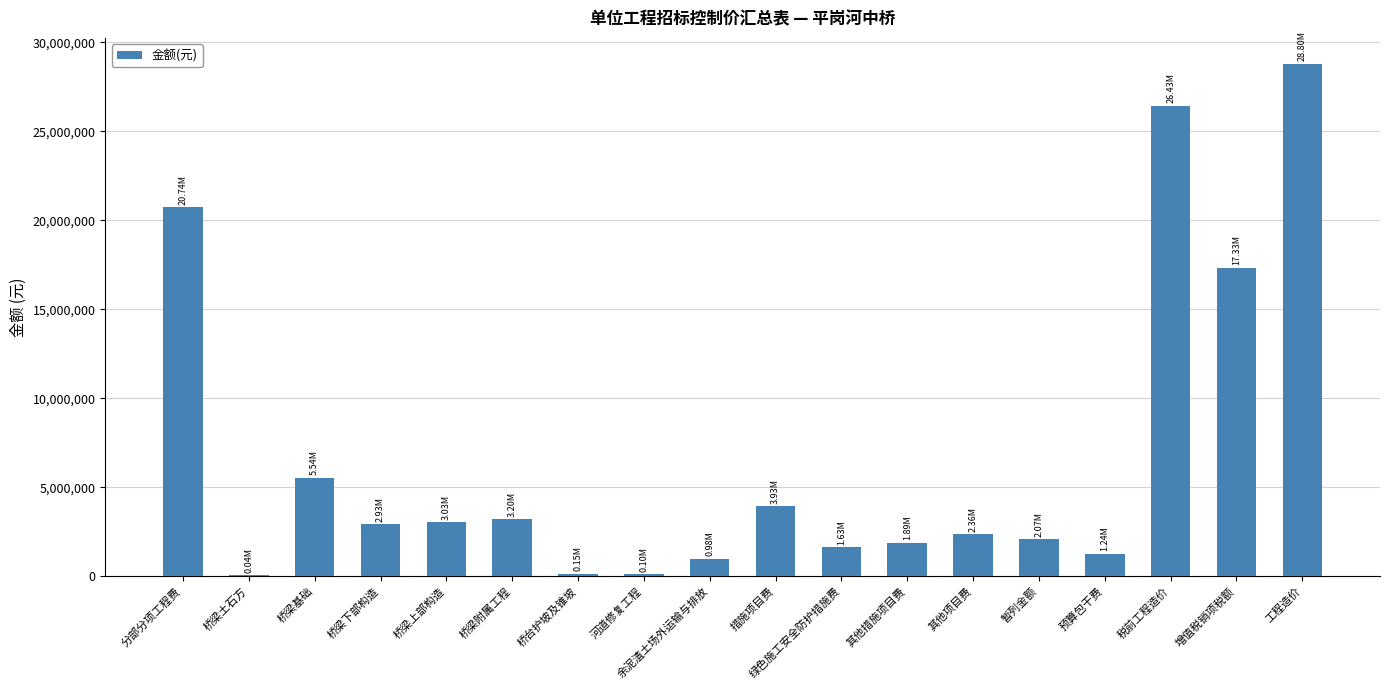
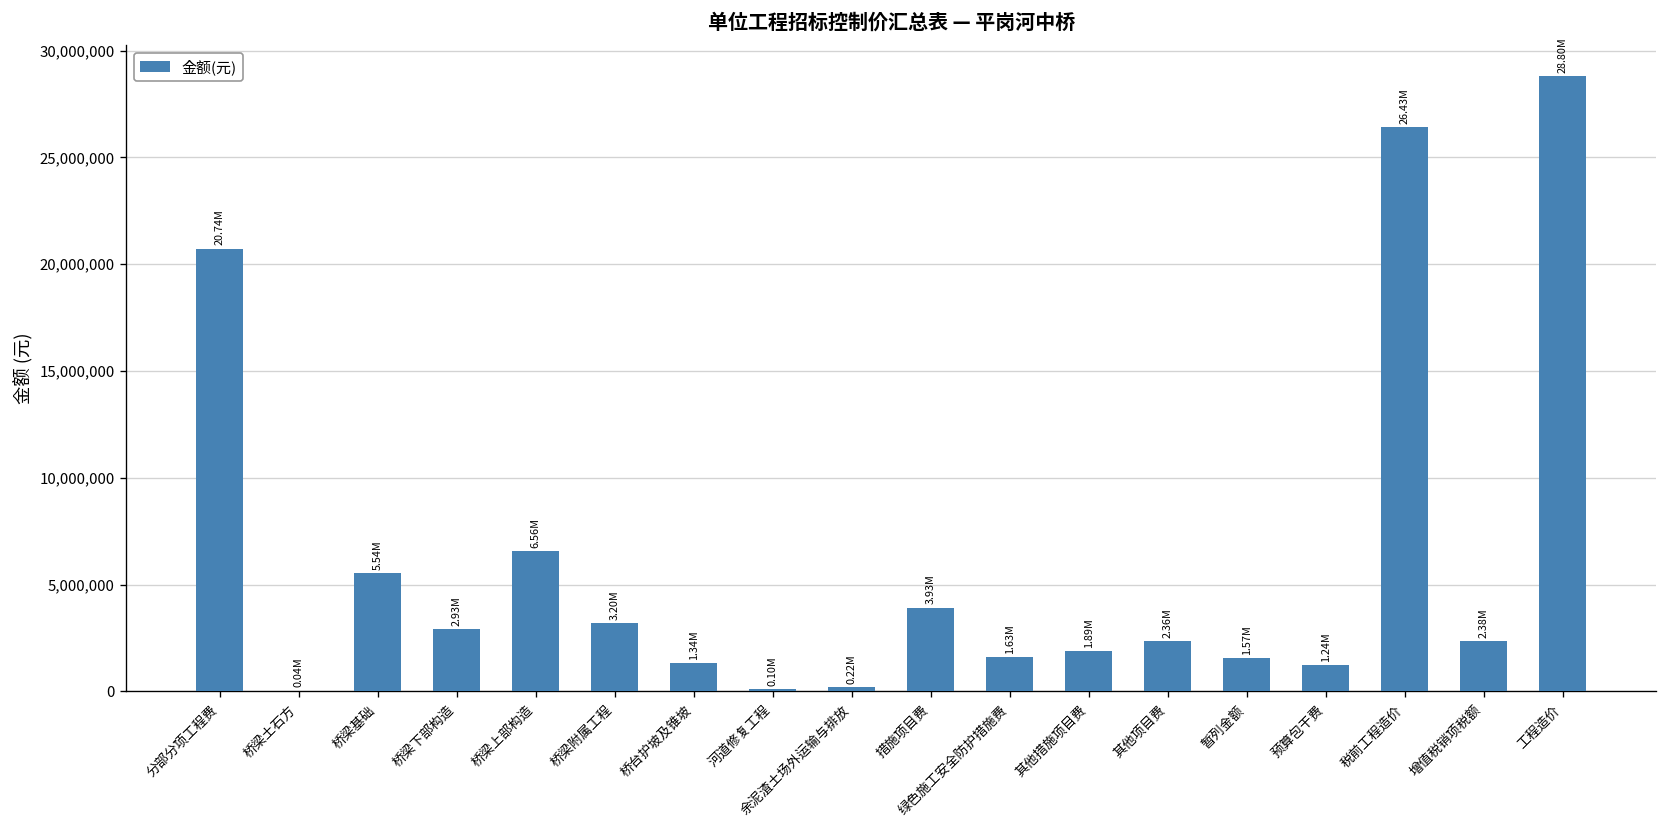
  {
    "分部分项工程费": "20.74M",
    "桥梁土石方": "0.04M",
    "桥梁基础": "5.54M",
    "桥梁下部构造": "2.93M",
-   "桥梁上部构造": "3.03M",
+   "桥梁上部构造": "6.56M",
    "桥梁附属工程": "3.20M",
-   "桥台护坡及锥坡": "0.15M",
+   "桥台护坡及锥坡": "1.34M",
    "河道修复工程": "0.10M",
-   "余泥渣土场外运输与排放": "0.98M",
+   "余泥渣土场外运输与排放": "0.22M",
    "措施项目费": "3.93M",
    "绿色施工安全防护措施费": "1.63M",
    "其他措施项目费": "1.89M",
    "其他项目费": "2.36M",
-   "暂列金额": "2.07M",
+   "暂列金额": "1.57M",
    "预算包干费": "1.24M",
    "税前工程造价": "26.43M",
-   "增值税销项税额": "17.33M",
+   "增值税销项税额": "2.38M",
    "工程造价": "28.80M"
  }
